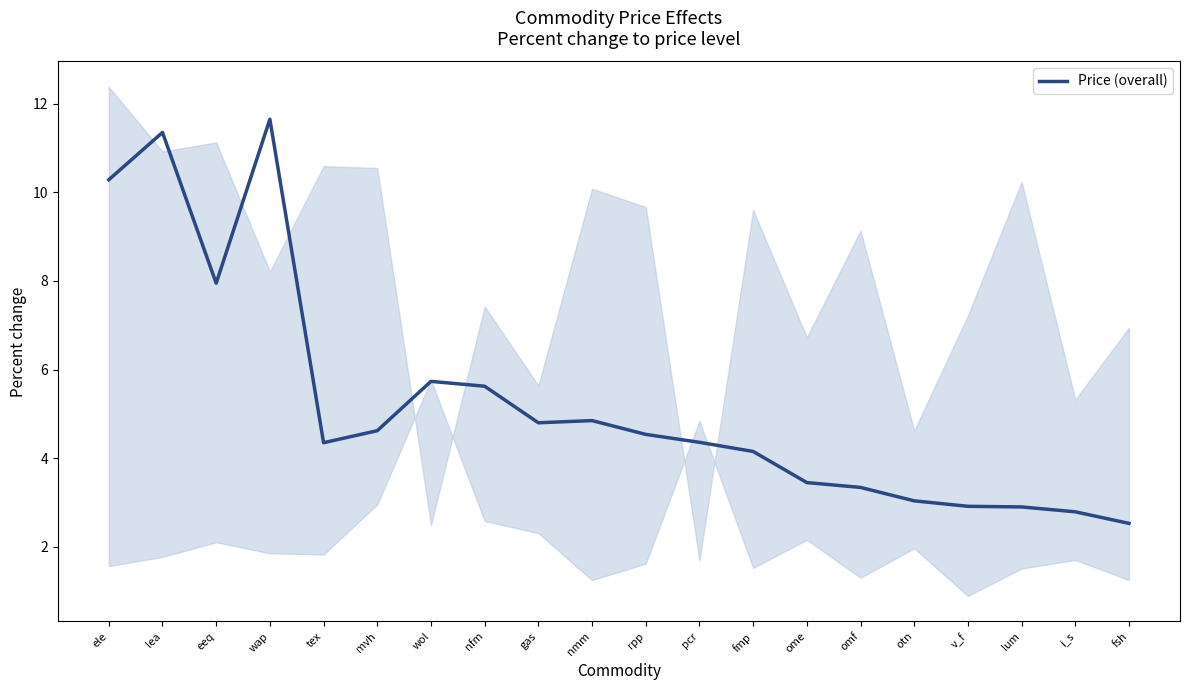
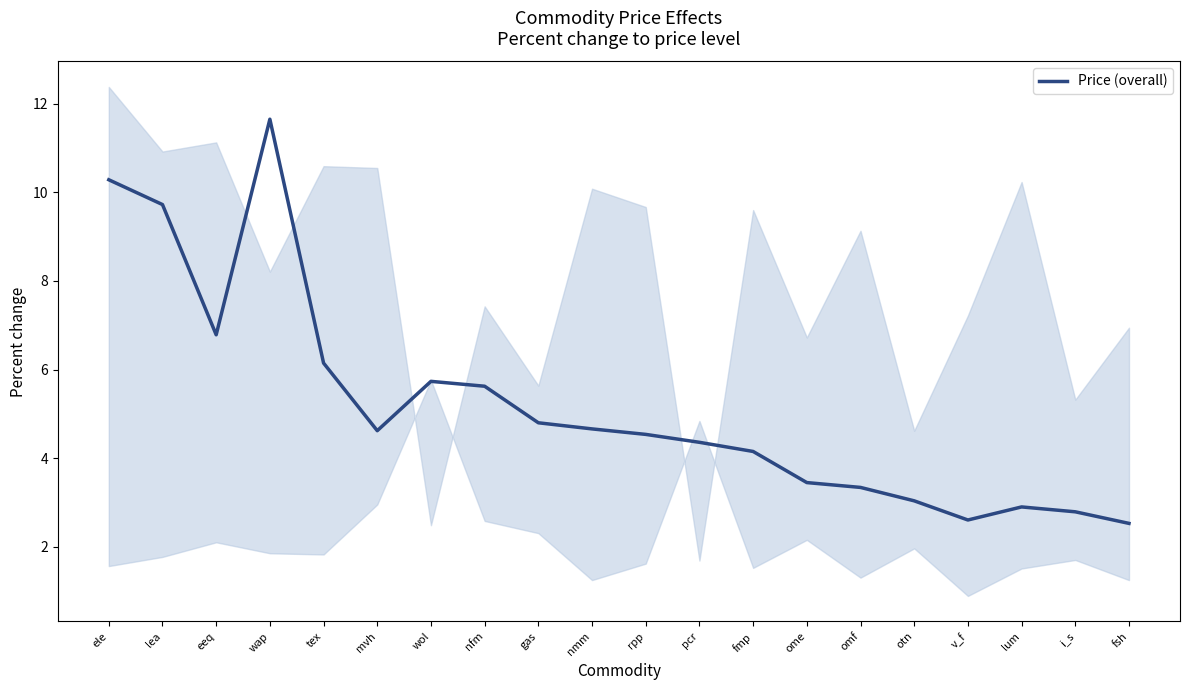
  {
    "Price (overall)": {
      "ele": 10.3,
-     "lea": 11.4,
-     "eeq": 7.9,
+     "lea": 9.7,
+     "eeq": 6.8,
      "wap": 11.6,
-     "tex": 4.4,
+     "tex": 6.1,
      "mvh": 4.6,
      "nfm": 5.6,
      "gas": 4.8,
-     "nmm": 4.8,
+     "nmm": 4.7,
      "rpp": 4.5,
      "pcr": 4.4,
      "fmp": 4.2,
      "ome": 3.5,
      "omf": 3.3,
      "otn": 3.0,
-     "v_f": 2.9,
+     "v_f": 2.6,
      "lum": 2.9,
      "i_s": 2.8,
      "fsh": 2.5
    }
  }
